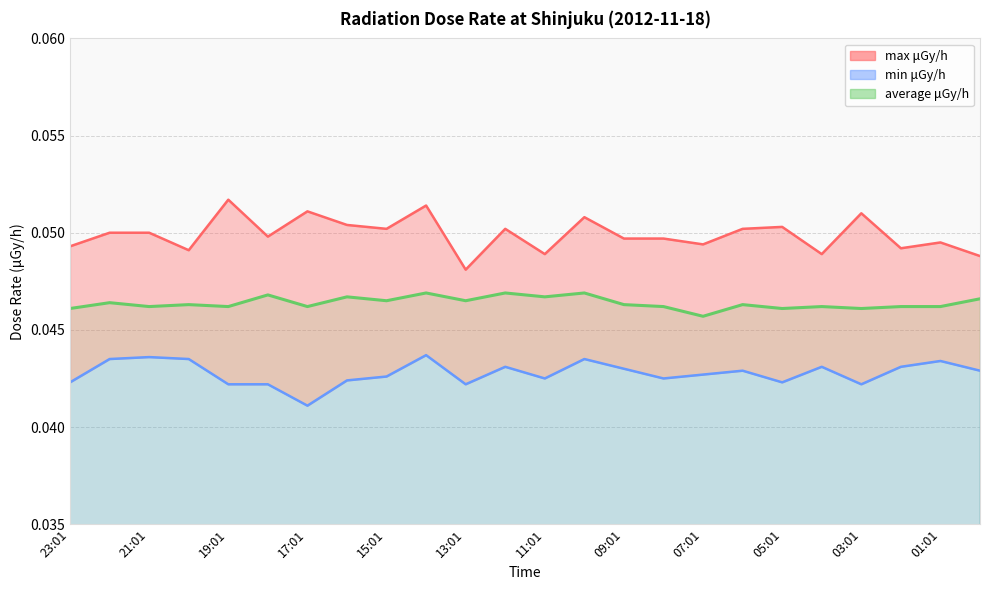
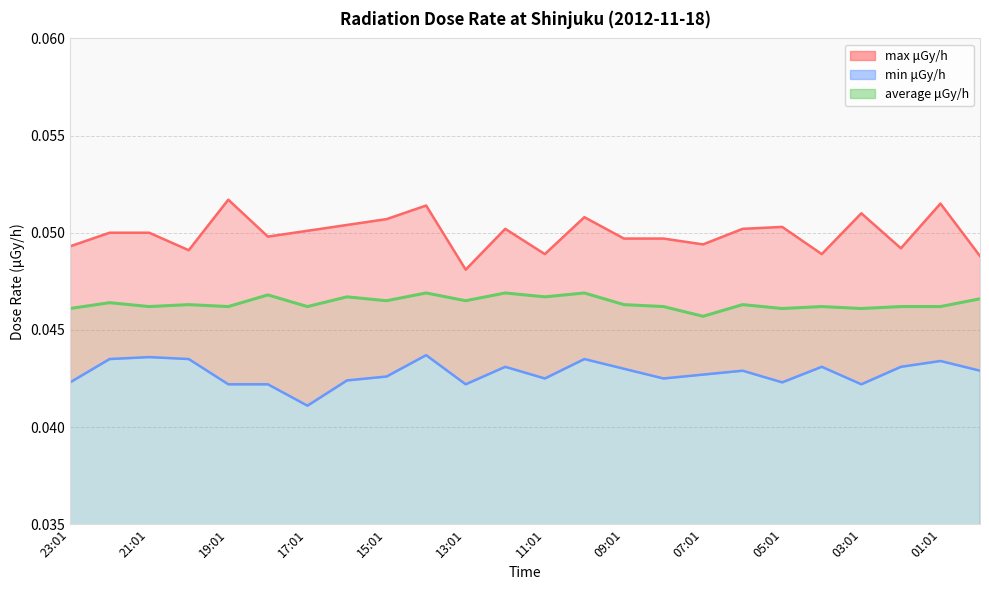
  {
    "max μGy/h": {
      "23:01": 0.0493,
      "21:01": 0.0500,
      "19:01": 0.0517,
-     "17:01": 0.0511,
-     "15:01": 0.0502,
+     "17:01": 0.0501,
+     "15:01": 0.0507,
      "13:01": 0.0481,
      "11:01": 0.0489,
      "09:01": 0.0497,
      "07:01": 0.0494,
      "05:01": 0.0503,
      "03:01": 0.0510,
-     "01:01": 0.0495
+     "01:01": 0.0515
    }
  }
